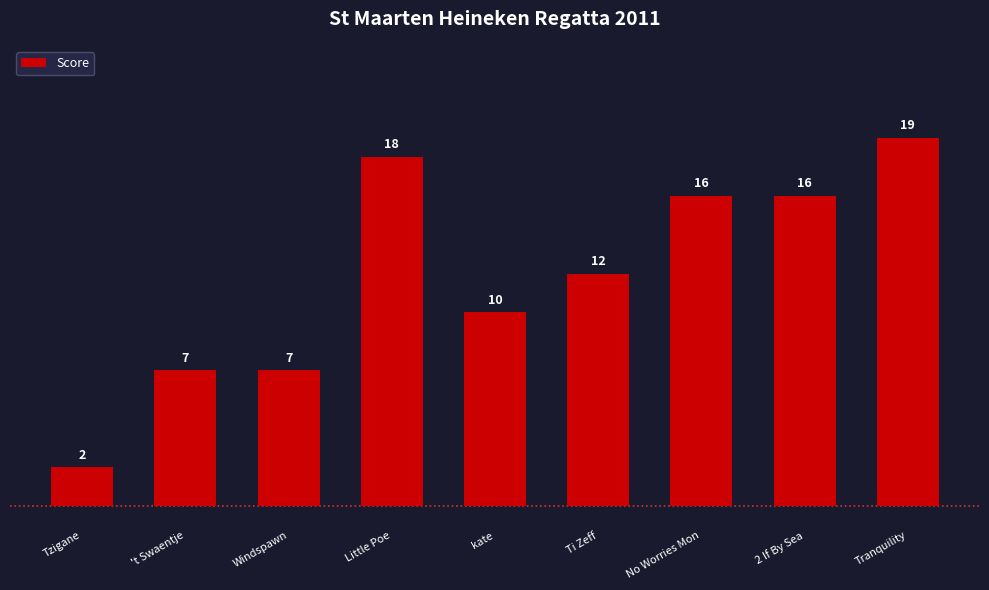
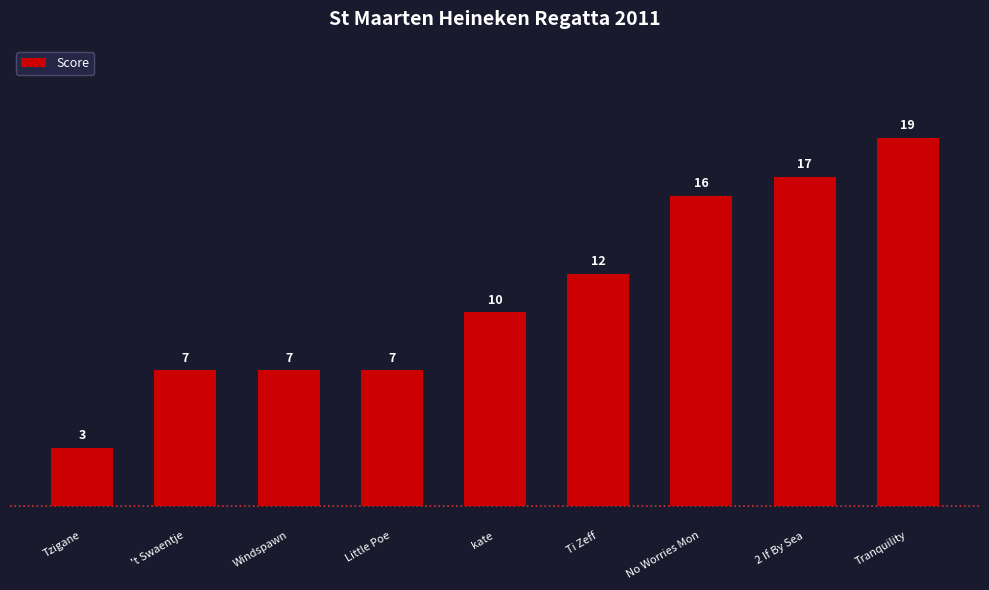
  {
-   "Tzigane": 2,
+   "Tzigane": 3,
    "'t Swaentje": 7,
    "Windspawn": 7,
-   "Little Poe": 18,
+   "Little Poe": 7,
    "kate": 10,
    "Ti Zeff": 12,
    "No Worries Mon": 16,
-   "2 If By Sea": 16,
+   "2 If By Sea": 17,
    "Tranquility": 19
  }
